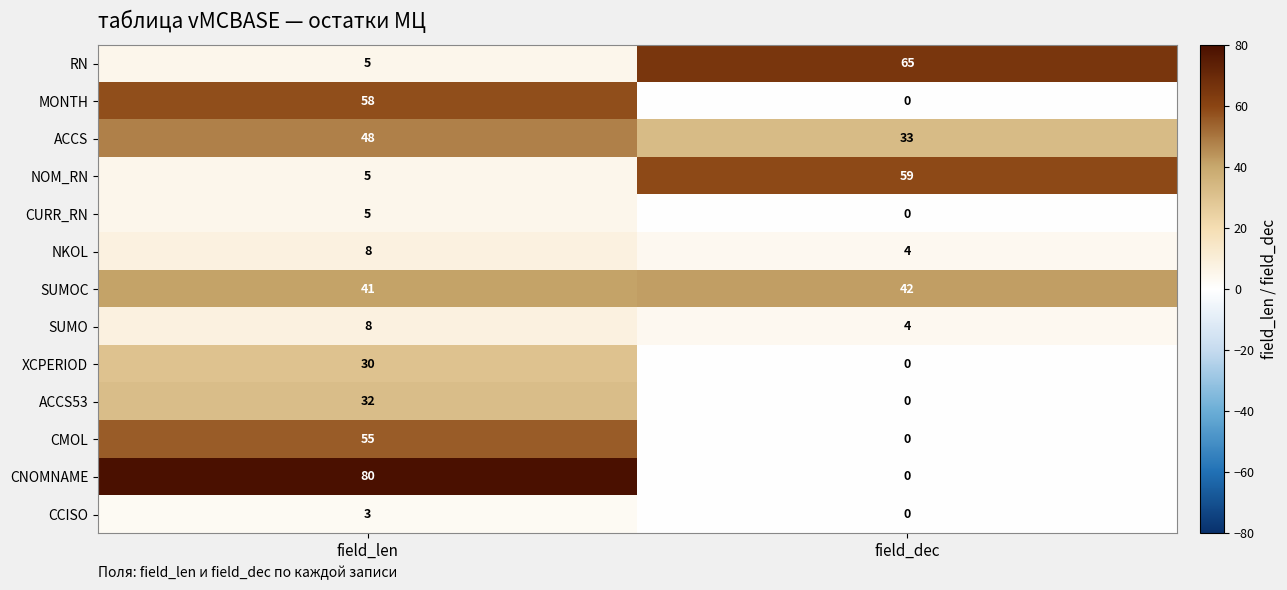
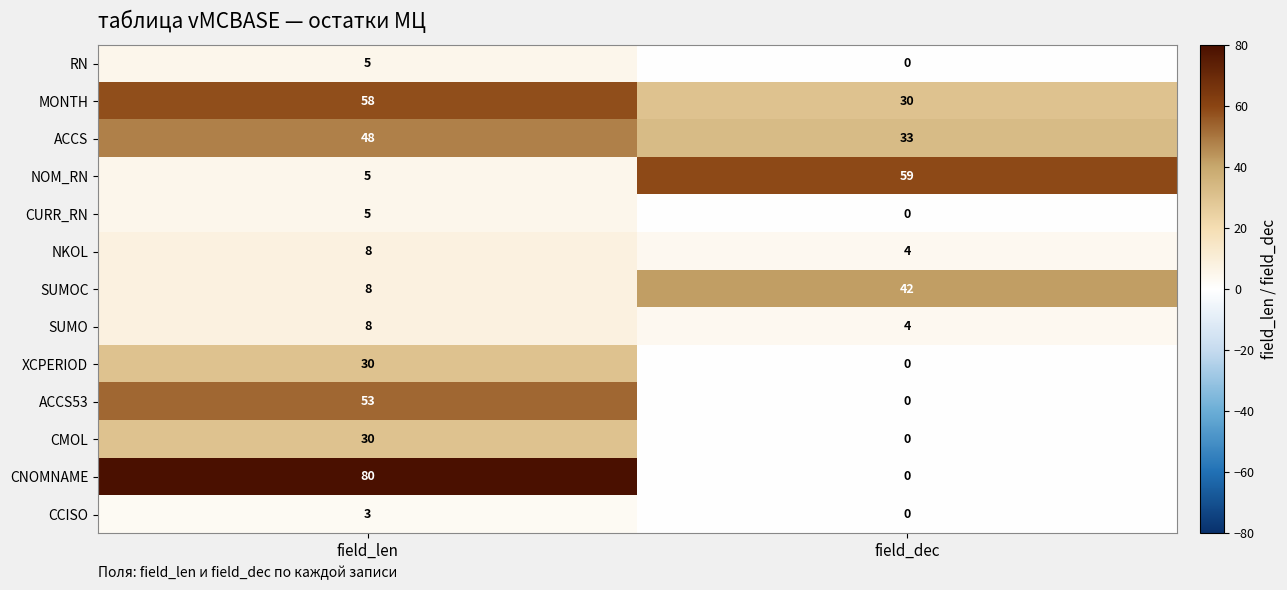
  {
    "RN": {
      "field_len": 5,
-     "field_dec": 65
+     "field_dec": 0
    },
    "MONTH": {
      "field_len": 58,
-     "field_dec": 0
+     "field_dec": 30
    },
    "ACCS": {
      "field_len": 48,
      "field_dec": 33
    },
    "NOM_RN": {
      "field_len": 5,
      "field_dec": 59
    },
    "CURR_RN": {
      "field_len": 5,
      "field_dec": 0
    },
    "NKOL": {
      "field_len": 8,
      "field_dec": 4
    },
    "SUMOC": {
-     "field_len": 41,
+     "field_len": 8,
      "field_dec": 42
    },
    "SUMO": {
      "field_len": 8,
      "field_dec": 4
    },
    "XCPERIOD": {
      "field_len": 30,
      "field_dec": 0
    },
    "ACCS53": {
-     "field_len": 32,
+     "field_len": 53,
      "field_dec": 0
    },
    "CMOL": {
-     "field_len": 55,
+     "field_len": 30,
      "field_dec": 0
    },
    "CNOMNAME": {
      "field_len": 80,
      "field_dec": 0
    },
    "CCISO": {
      "field_len": 3,
      "field_dec": 0
    }
  }
